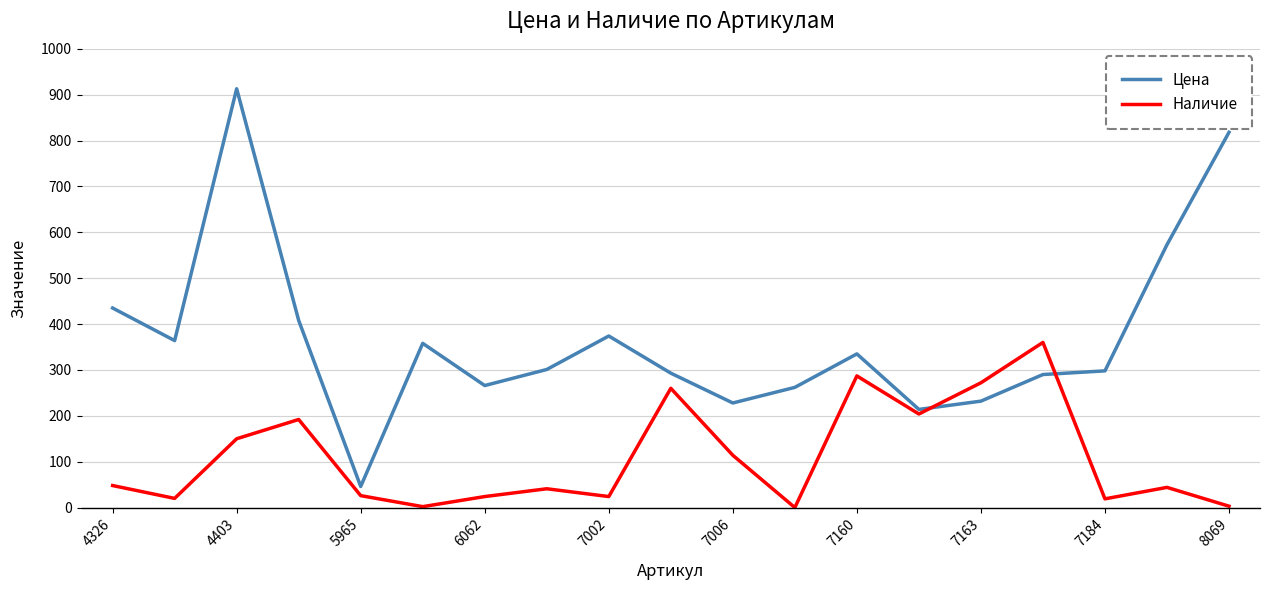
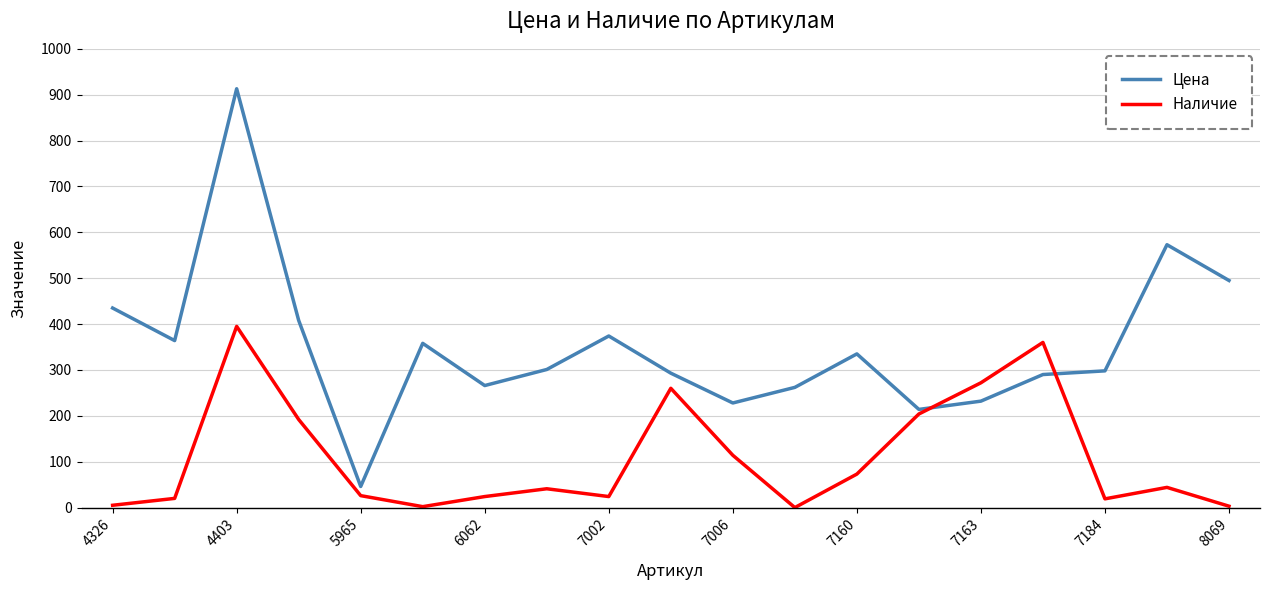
  {
    "Цена": {
      "4326": 440,
      "4403": 910,
      "5965": 50,
      "6062": 270,
      "7002": 370,
      "7006": 230,
      "7160": 340,
      "7163": 230,
      "7184": 300,
-     "8069": 820
+     "8069": 500
    },
    "Наличие": {
-     "4326": 50,
-     "4403": 150,
+     "4326": 10,
+     "4403": 400,
      "5965": 30,
      "6062": 20,
      "7002": 20,
      "7006": 110,
-     "7160": 290,
+     "7160": 70,
      "7163": 270,
      "7184": 20,
      "8069": 0
    }
  }
